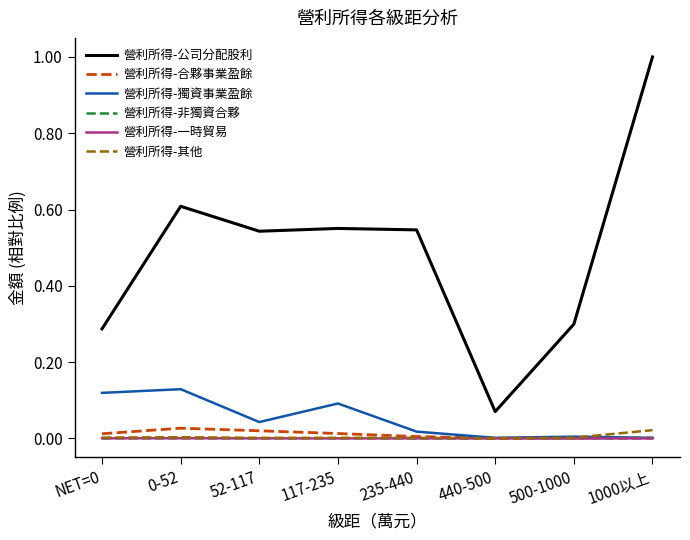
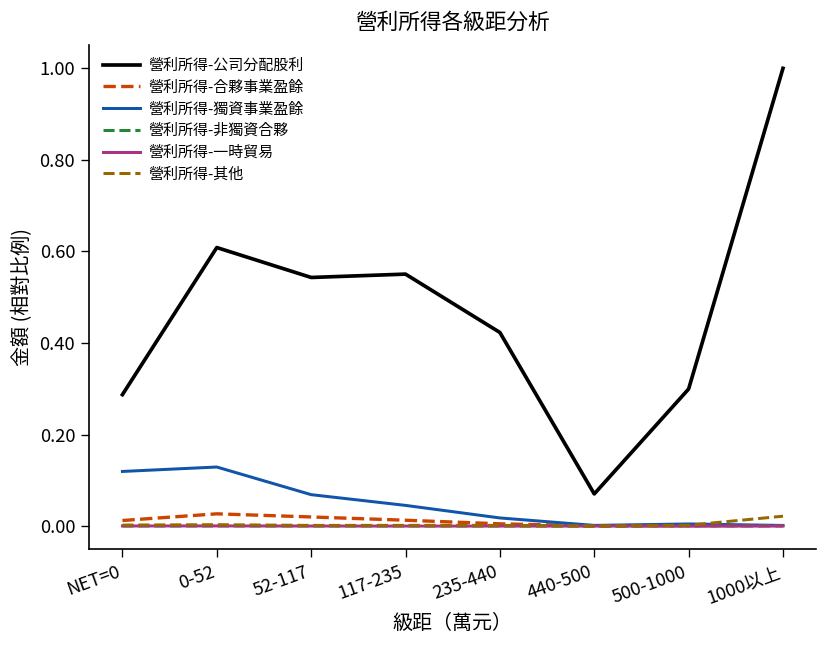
  {
    "營利所得-公司分配股利": {
      "NET=0": 0.29,
      "0-52": 0.61,
      "52-117": 0.54,
      "117-235": 0.55,
-     "235-440": 0.55,
+     "235-440": 0.42,
      "440-500": 0.07,
      "500-1000": 0.30,
      "1000以上": 1.00
    },
    "營利所得-合夥事業盈餘": {
      "NET=0": 0.01,
      "0-52": 0.03,
      "52-117": 0.02,
      "117-235": 0.01
    },
    "營利所得-獨資事業盈餘": {
      "NET=0": 0.12,
      "0-52": 0.13,
-     "52-117": 0.04,
-     "117-235": 0.09,
+     "52-117": 0.07,
+     "117-235": 0.05,
      "235-440": 0.02
    },
    "營利所得-其他": {
      "1000以上": 0.02
    }
  }
